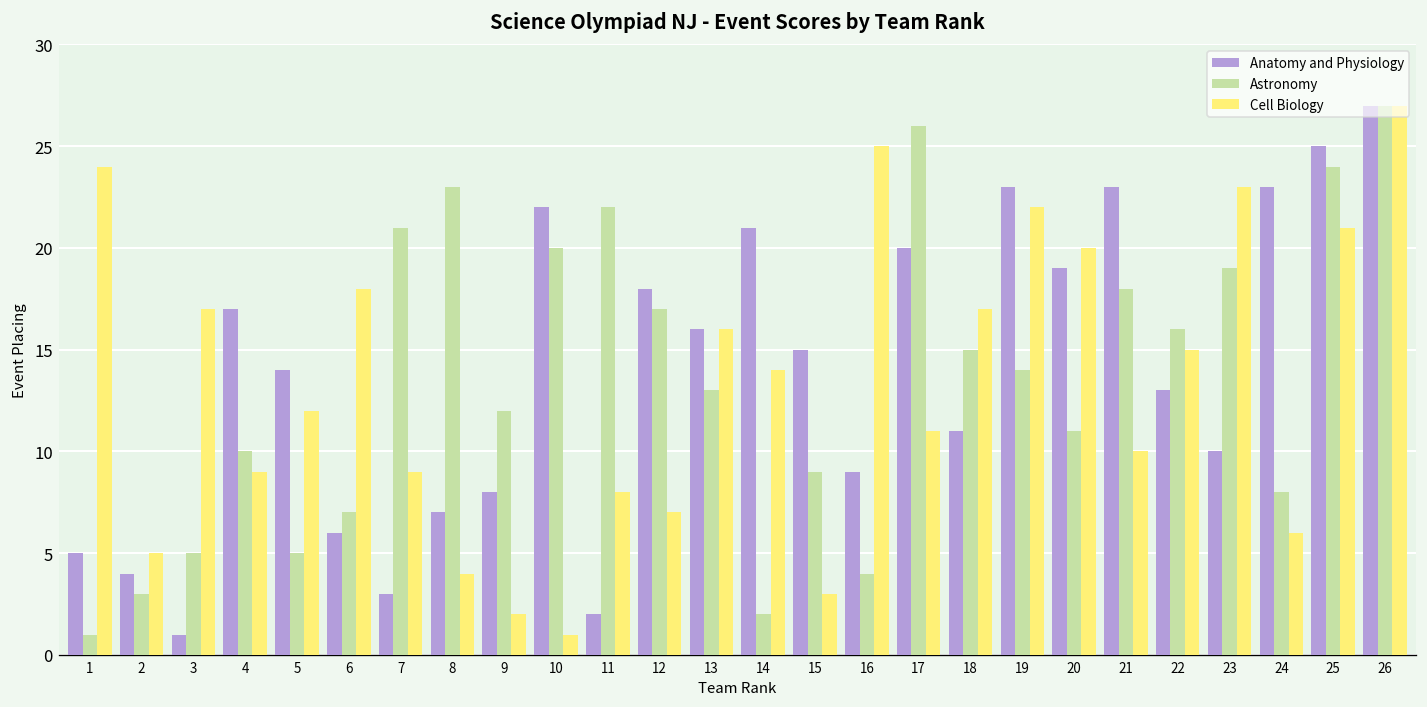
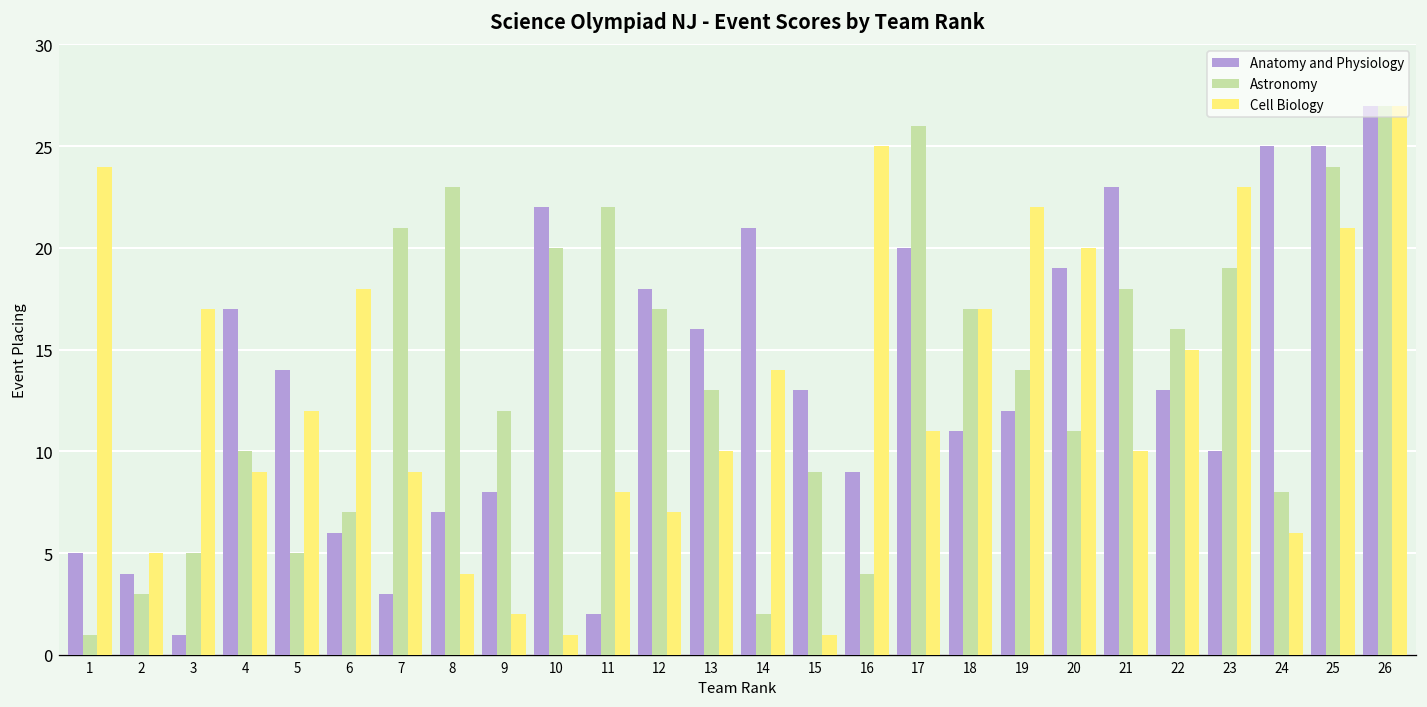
  {
    "Anatomy and Physiology": {
      "1": 5,
      "2": 4,
      "3": 1,
      "4": 17,
      "5": 14,
      "6": 6,
      "7": 3,
      "8": 7,
      "9": 8,
      "10": 22,
      "11": 2,
      "12": 18,
      "13": 16,
      "14": 21,
-     "15": 15,
+     "15": 13,
      "16": 9,
      "17": 20,
      "18": 11,
-     "19": 23,
+     "19": 12,
      "20": 19,
      "21": 23,
      "22": 13,
      "23": 10,
-     "24": 23,
+     "24": 25,
      "25": 25
    },
    "Astronomy": {
      "1": 1,
      "2": 3,
      "3": 5,
      "4": 10,
      "5": 5,
      "6": 7,
      "7": 21,
      "8": 23,
      "9": 12,
      "10": 20,
      "11": 22,
      "12": 17,
      "13": 13,
      "14": 2,
      "15": 9,
      "16": 4,
      "17": 26,
-     "18": 15,
+     "18": 17,
      "19": 14,
      "20": 11,
      "21": 18,
      "22": 16,
      "23": 19,
      "24": 8,
      "25": 24
    },
    "Cell Biology": {
      "1": 24,
      "2": 5,
      "3": 17,
      "4": 9,
      "5": 12,
      "6": 18,
      "7": 9,
      "8": 4,
      "9": 2,
      "10": 1,
      "11": 8,
      "12": 7,
-     "13": 16,
+     "13": 10,
      "14": 14,
-     "15": 3,
+     "15": 1,
      "16": 25,
      "17": 11,
      "18": 17,
      "19": 22,
      "20": 20,
      "21": 10,
      "22": 15,
      "23": 23,
      "24": 6,
      "25": 21
    }
  }
